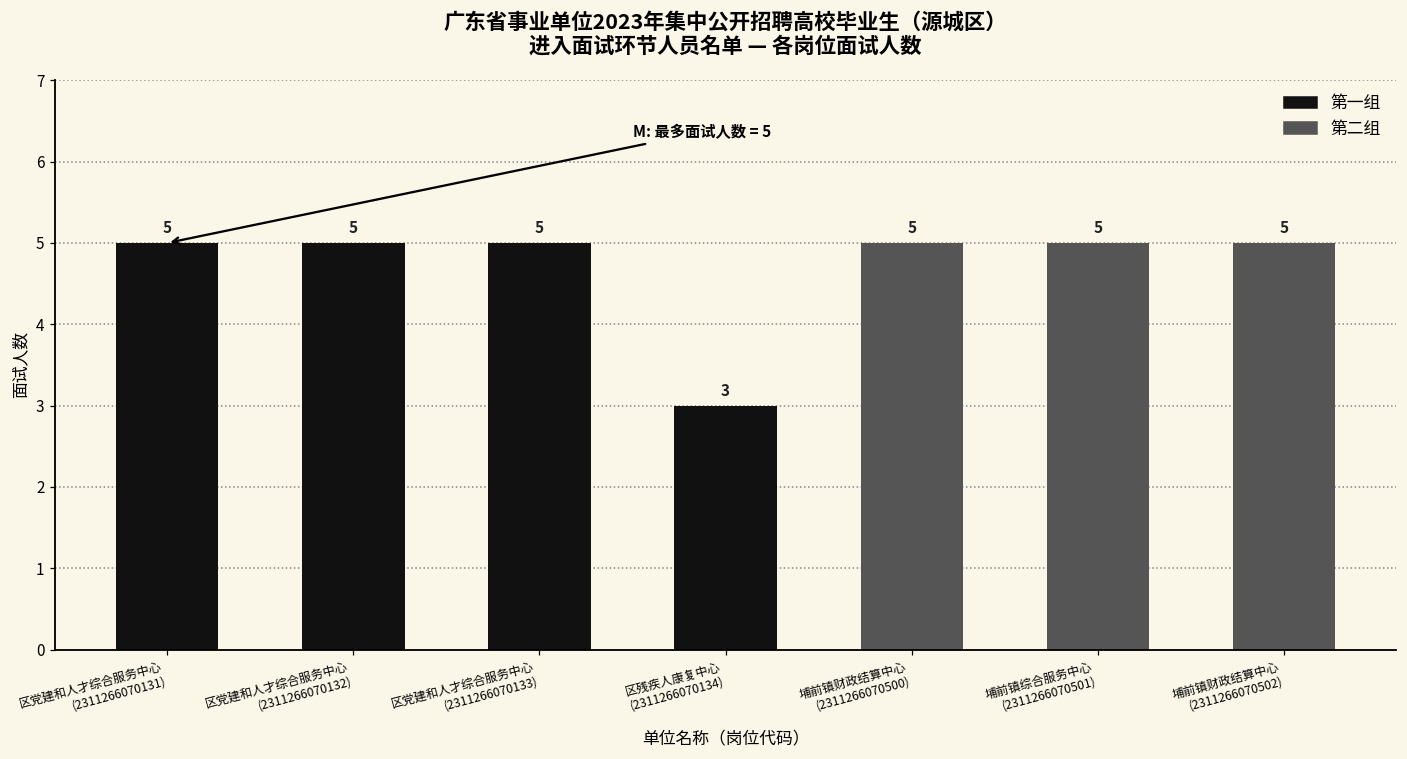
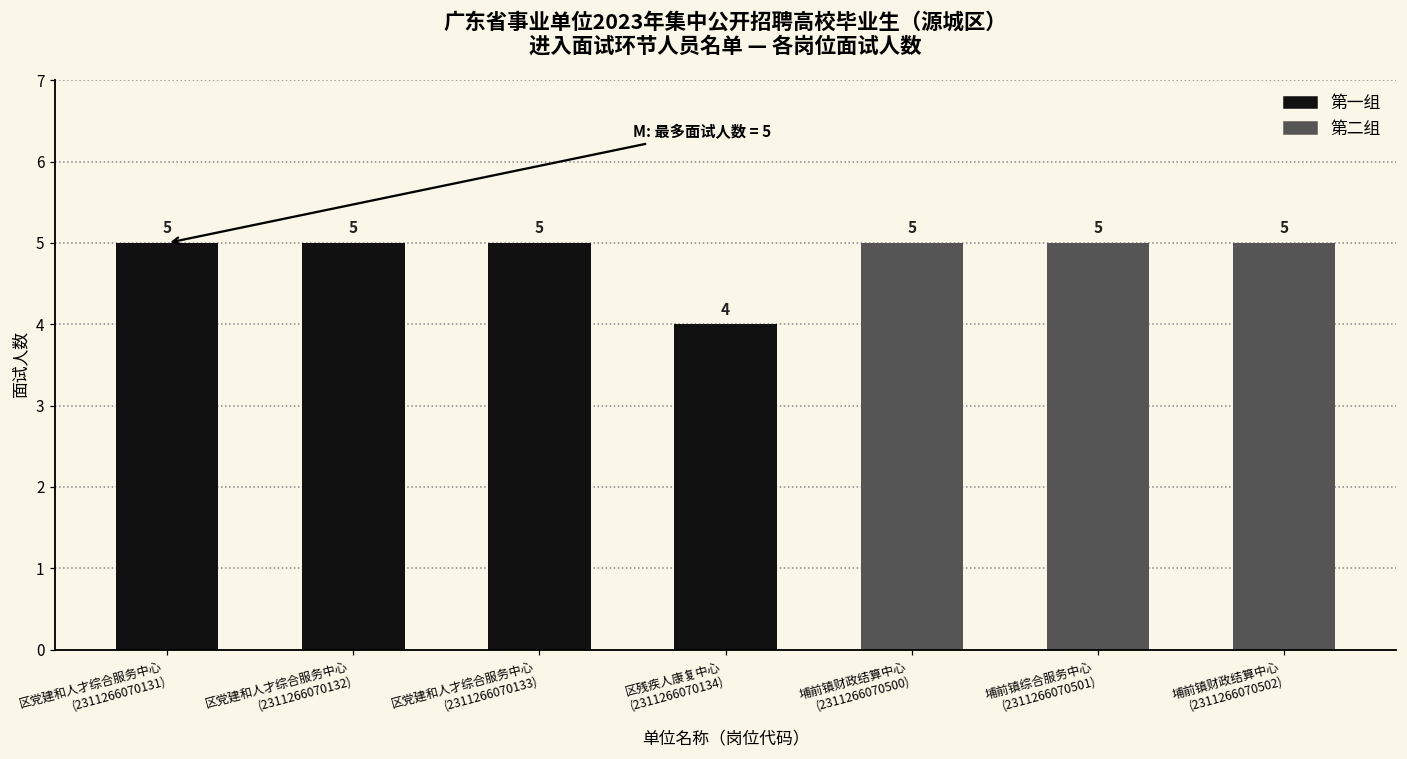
  {
    "第一组": {
      "区党建和人才综合服务中心 (2311266070131)": 5,
      "区党建和人才综合服务中心 (2311266070132)": 5,
      "区党建和人才综合服务中心 (2311266070133)": 5,
-     "区残疾人康复中心 (2311266070134)": 3
+     "区残疾人康复中心 (2311266070134)": 4
    },
    "第二组": {
      "埔前镇财政结算中心 (2311266070500)": 5,
      "埔前镇综合服务中心 (2311266070501)": 5,
      "埔前镇财政结算中心 (2311266070502)": 5
    }
  }
